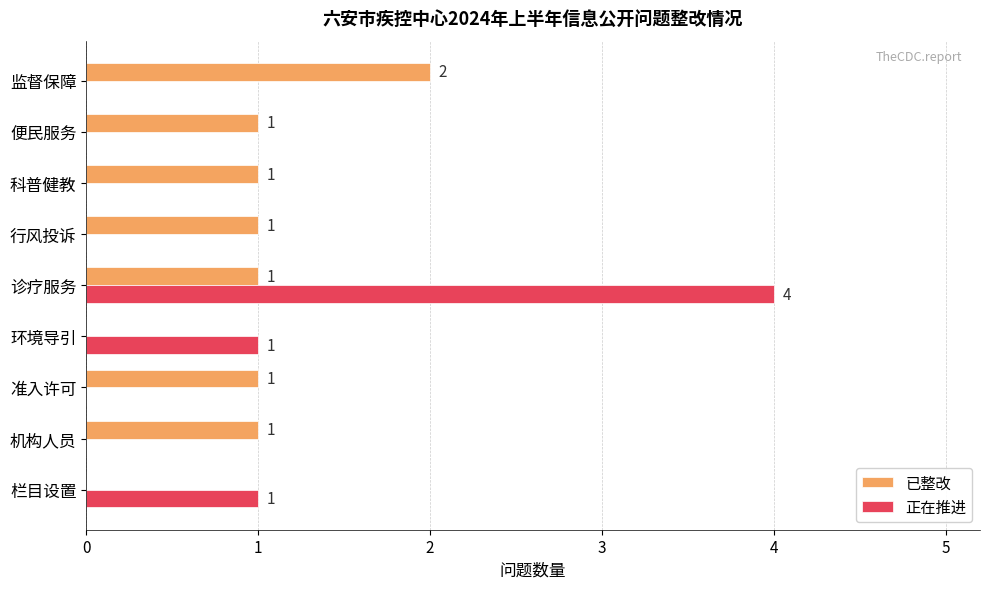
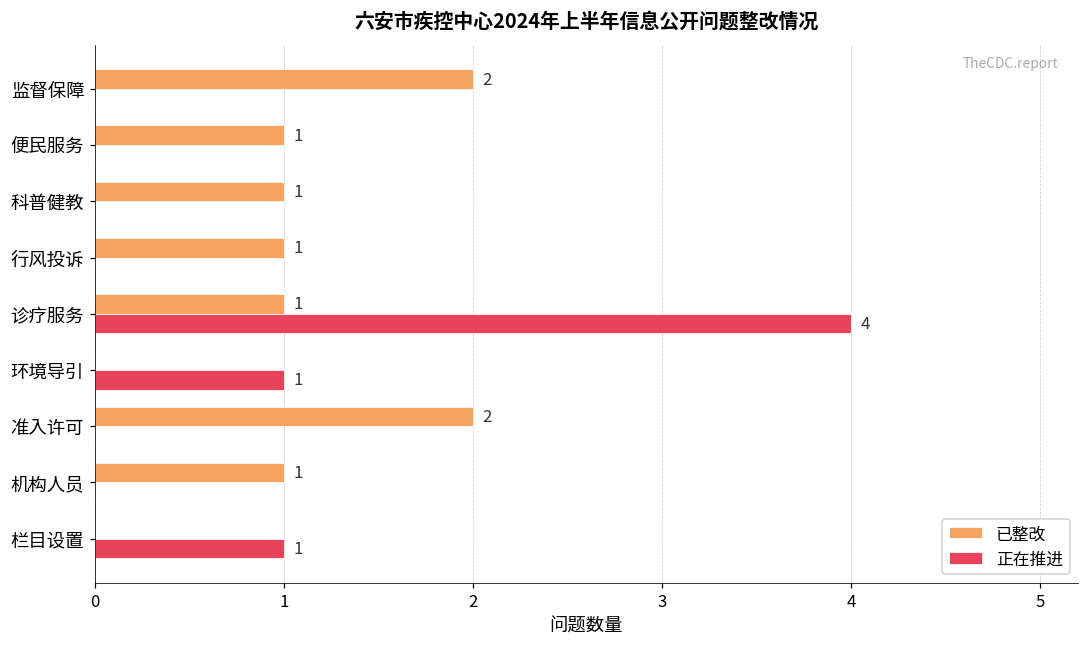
  {
    "已整改": {
      "监督保障": 2,
      "便民服务": 1,
      "科普健教": 1,
      "行风投诉": 1,
      "诊疗服务": 1,
-     "准入许可": 1,
+     "准入许可": 2,
      "机构人员": 1
    },
    "正在推进": {
      "诊疗服务": 4,
      "环境导引": 1,
      "栏目设置": 1
    }
  }
